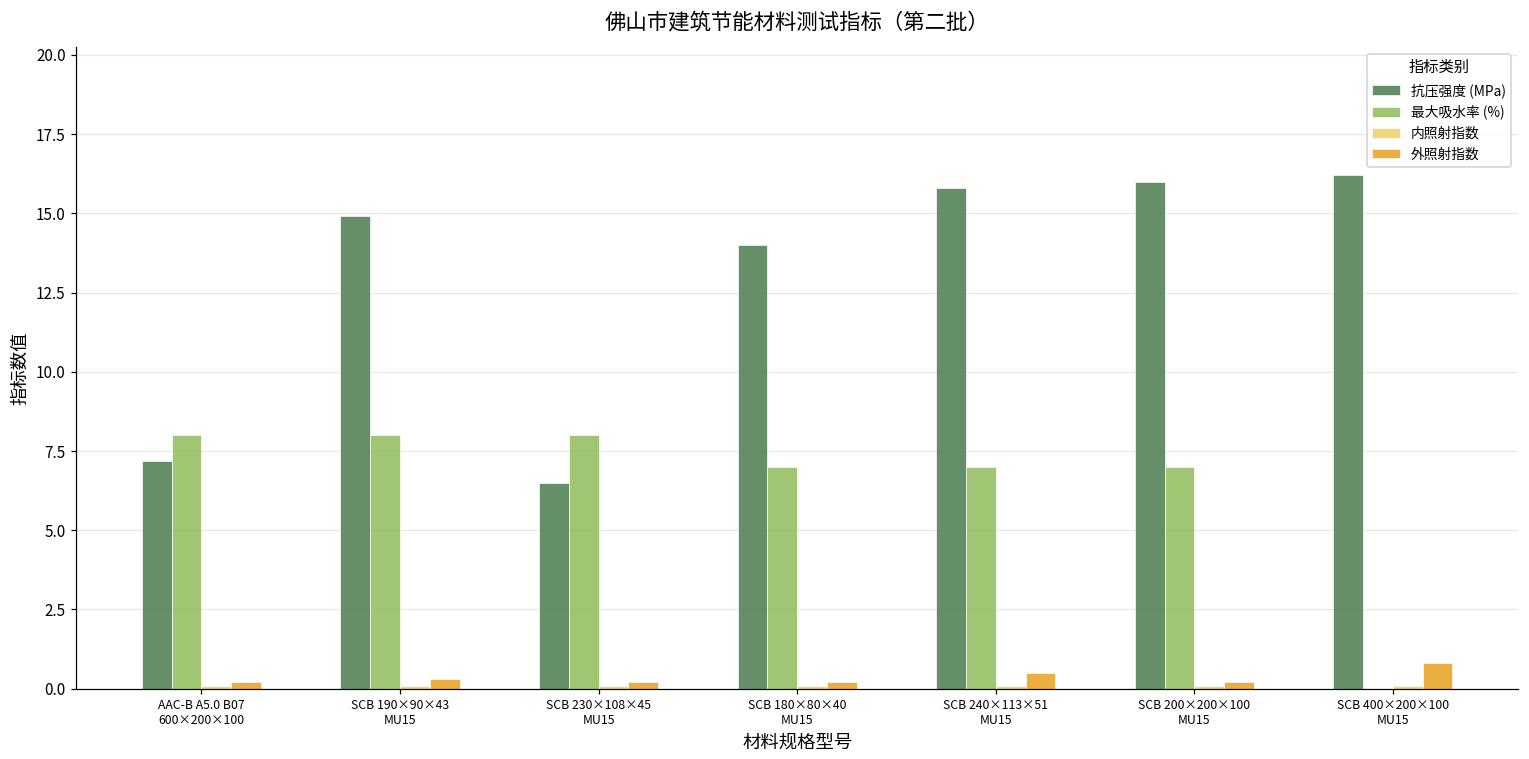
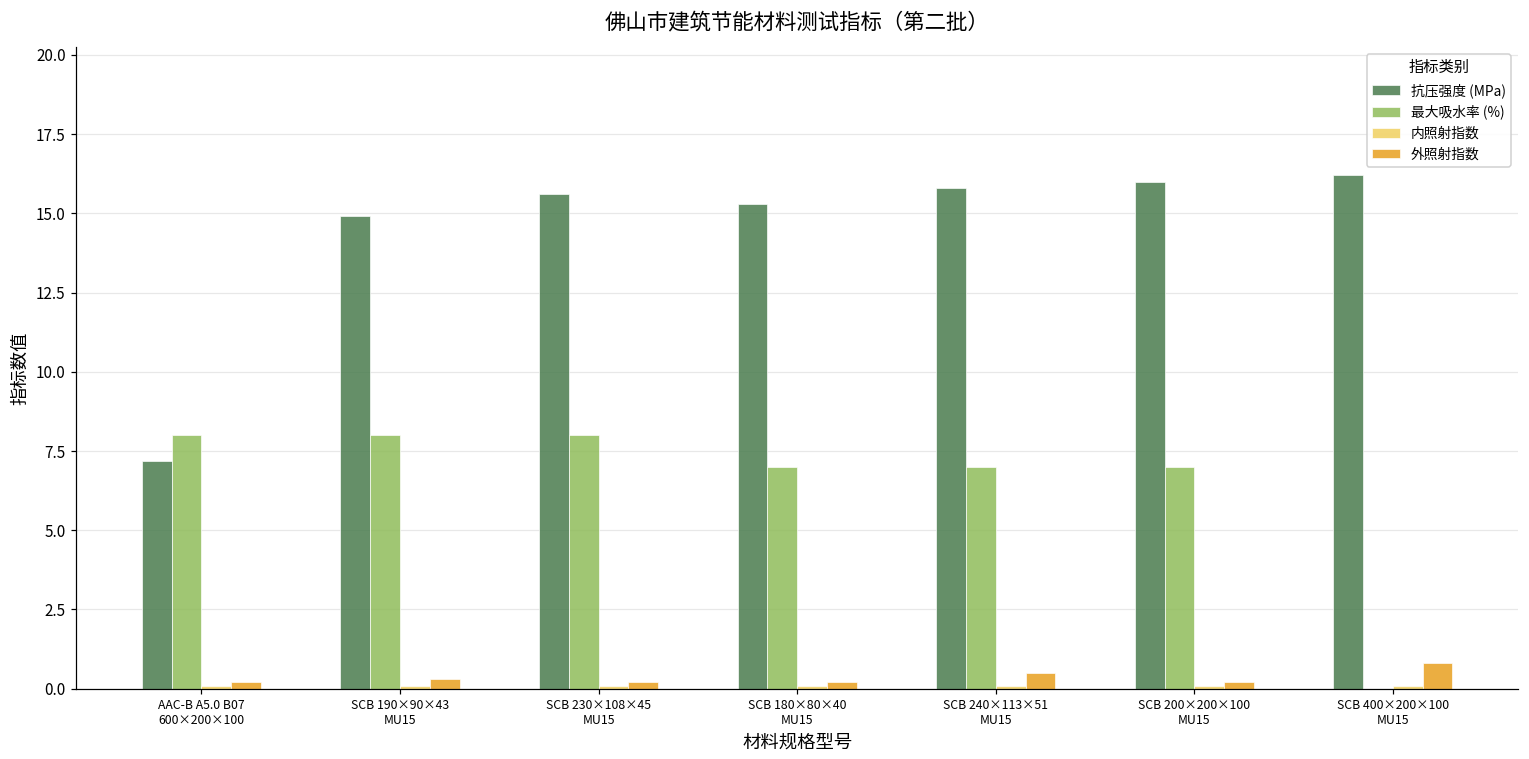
  {
    "抗压强度 (MPa)": {
      "AAC-B A5.0 B07 600×200×100": 7.2,
      "SCB 190×90×43 MU15": 14.9,
-     "SCB 230×108×45 MU15": 6.5,
-     "SCB 180×80×40 MU15": 14.0,
+     "SCB 230×108×45 MU15": 15.6,
+     "SCB 180×80×40 MU15": 15.3,
      "SCB 240×113×51 MU15": 15.8,
      "SCB 200×200×100 MU15": 16.0,
      "SCB 400×200×100 MU15": 16.2
    },
    "最大吸水率 (%)": {
      "AAC-B A5.0 B07 600×200×100": 8.0,
      "SCB 190×90×43 MU15": 8.0,
      "SCB 230×108×45 MU15": 8.0,
      "SCB 180×80×40 MU15": 7.0,
      "SCB 240×113×51 MU15": 7.0,
      "SCB 200×200×100 MU15": 7.0,
      "SCB 400×200×100 MU15": 0.0
    },
    "内照射指数": {
      "AAC-B A5.0 B07 600×200×100": 0.1,
      "SCB 190×90×43 MU15": 0.1,
      "SCB 230×108×45 MU15": 0.1,
      "SCB 180×80×40 MU15": 0.1,
      "SCB 240×113×51 MU15": 0.1,
      "SCB 200×200×100 MU15": 0.1,
      "SCB 400×200×100 MU15": 0.1
    },
    "外照射指数": {
      "AAC-B A5.0 B07 600×200×100": 0.2,
      "SCB 190×90×43 MU15": 0.3,
      "SCB 230×108×45 MU15": 0.2,
      "SCB 180×80×40 MU15": 0.2,
      "SCB 240×113×51 MU15": 0.5,
      "SCB 200×200×100 MU15": 0.2,
      "SCB 400×200×100 MU15": 0.8
    }
  }
